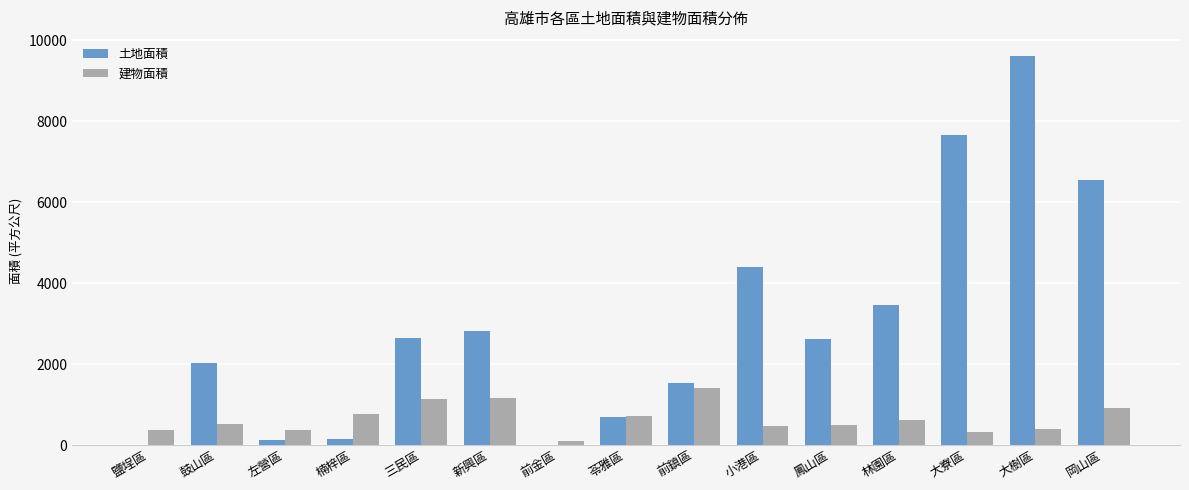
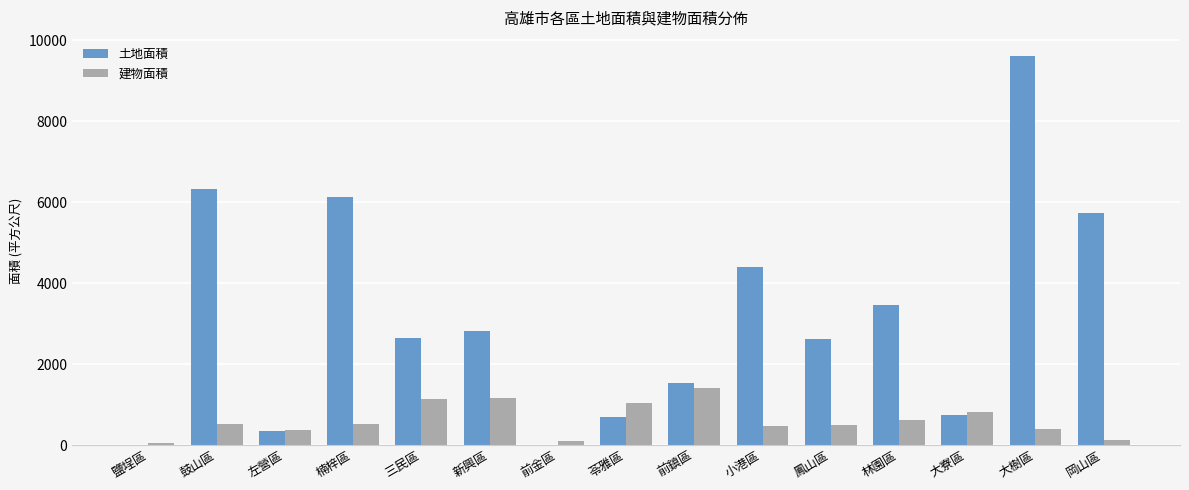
  {
    "土地面積": {
      "鹽埕區": 0,
-     "鼓山區": 2000,
-     "左營區": 100,
-     "楠梓區": 100,
+     "鼓山區": 6300,
+     "左營區": 400,
+     "楠梓區": 6100,
      "三民區": 2600,
      "新興區": 2800,
      "苓雅區": 700,
      "前鎮區": 1500,
      "小港區": 4400,
      "鳳山區": 2600,
      "林園區": 3500,
-     "大寮區": 7700,
+     "大寮區": 700,
      "大樹區": 9600,
-     "岡山區": 6600
+     "岡山區": 5700
    },
    "建物面積": {
-     "鹽埕區": 400,
+     "鹽埕區": 0,
      "鼓山區": 500,
      "左營區": 400,
-     "楠梓區": 800,
+     "楠梓區": 500,
      "三民區": 1100,
      "新興區": 1200,
      "前金區": 100,
-     "苓雅區": 700,
+     "苓雅區": 1000,
      "前鎮區": 1400,
      "小港區": 500,
      "鳳山區": 500,
      "林園區": 600,
-     "大寮區": 300,
+     "大寮區": 800,
      "大樹區": 400,
-     "岡山區": 900
+     "岡山區": 100
    }
  }
